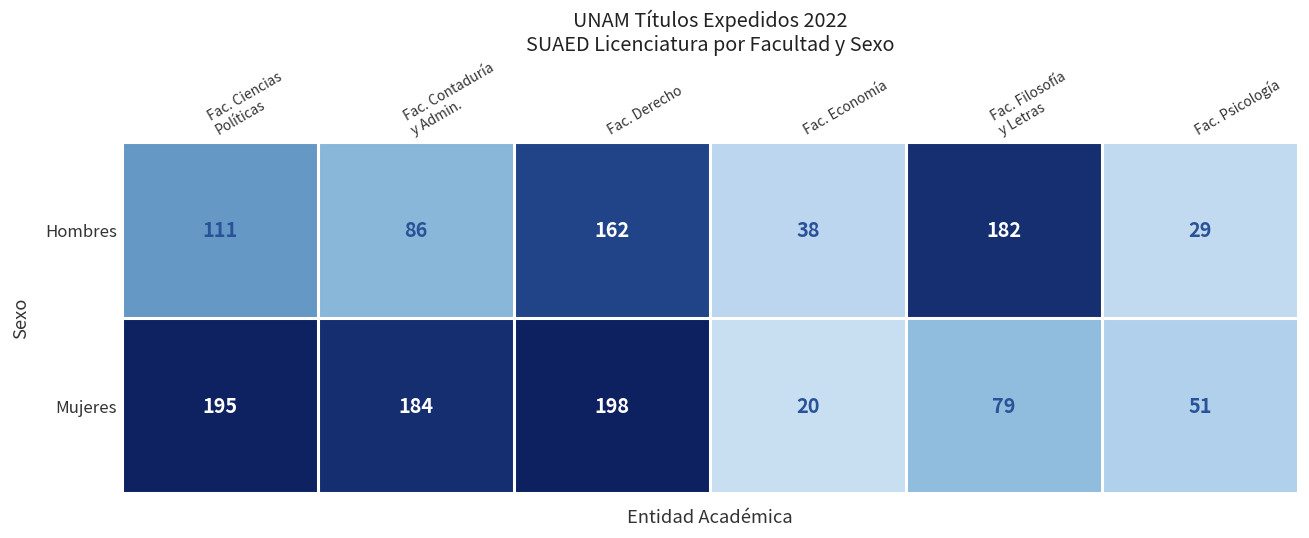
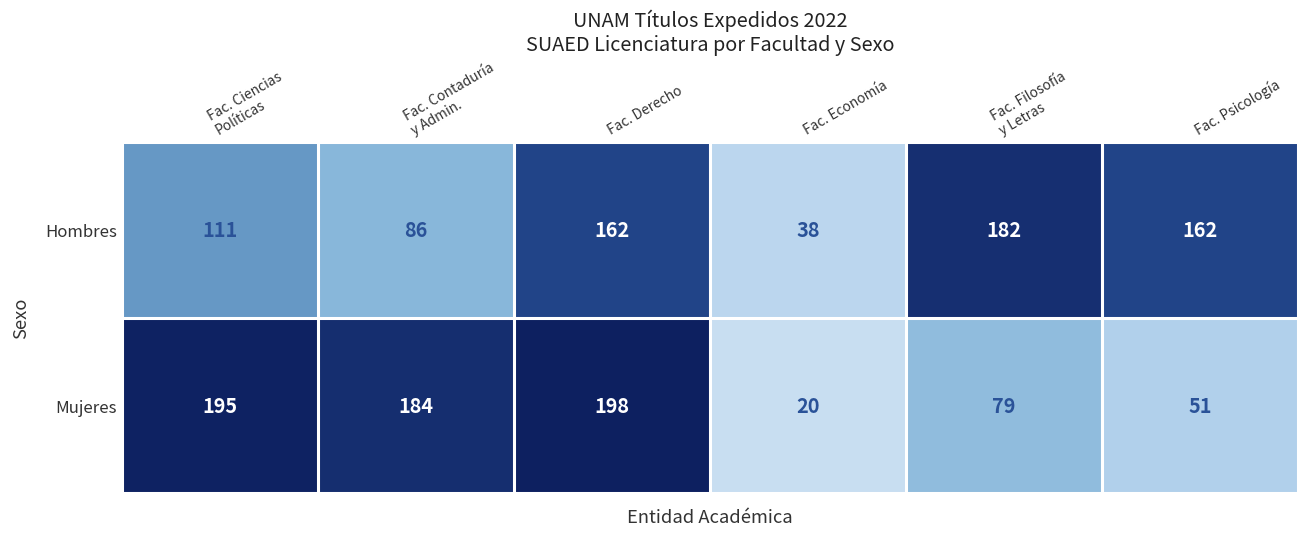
  {
    "Hombres": {
      "Fac. Ciencias Políticas": 111,
      "Fac. Contaduría y Admin.": 86,
      "Fac. Derecho": 162,
      "Fac. Economía": 38,
      "Fac. Filosofía y Letras": 182,
-     "Fac. Psicología": 29
+     "Fac. Psicología": 162
    },
    "Mujeres": {
      "Fac. Ciencias Políticas": 195,
      "Fac. Contaduría y Admin.": 184,
      "Fac. Derecho": 198,
      "Fac. Economía": 20,
      "Fac. Filosofía y Letras": 79,
      "Fac. Psicología": 51
    }
  }
